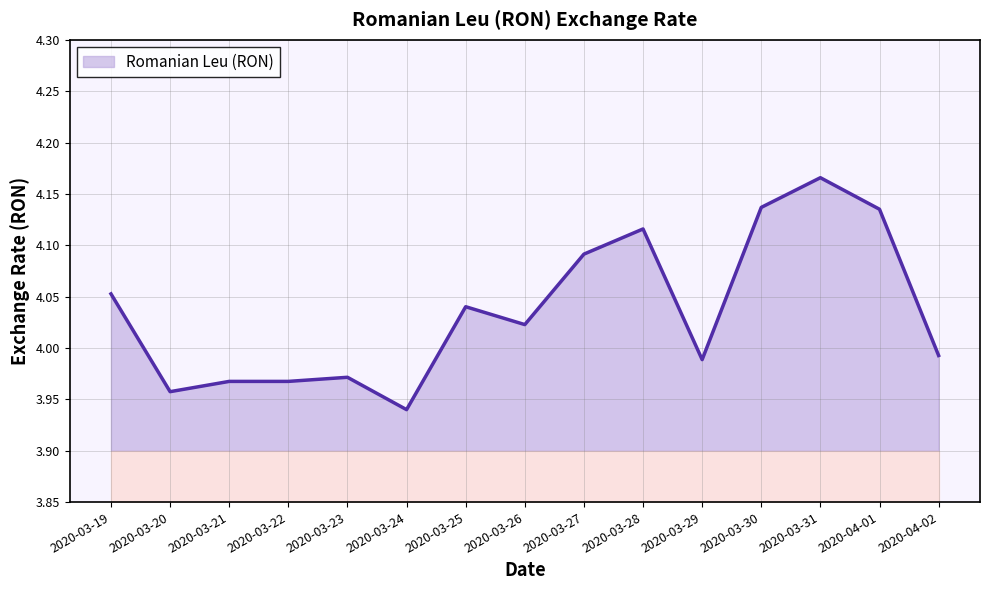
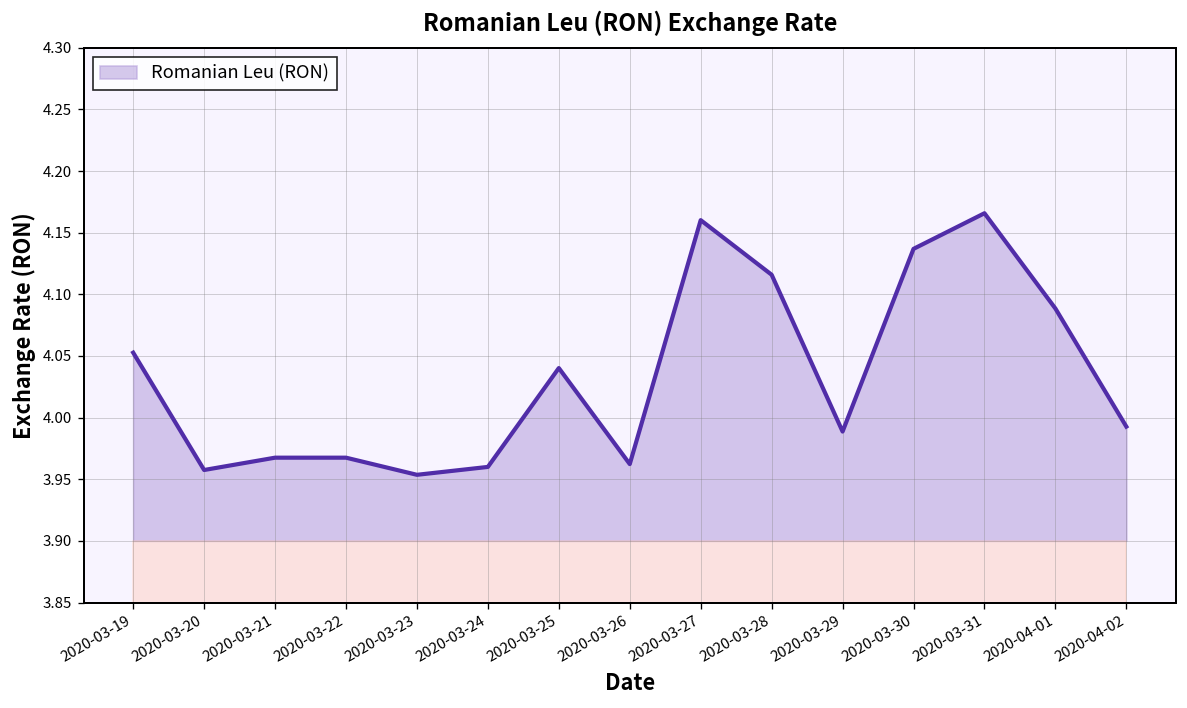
  {
    "Romanian Leu (RON)": {
      "2020-03-19": 4.053,
      "2020-03-20": 3.958,
      "2020-03-21": 3.968,
      "2020-03-22": 3.968,
-     "2020-03-23": 3.972,
-     "2020-03-24": 3.94,
+     "2020-03-23": 3.954,
+     "2020-03-24": 3.96,
      "2020-03-25": 4.040,
-     "2020-03-26": 4.023,
-     "2020-03-27": 4.091,
+     "2020-03-26": 3.962,
+     "2020-03-27": 4.160,
      "2020-03-28": 4.116,
      "2020-03-29": 3.989,
      "2020-03-30": 4.137,
      "2020-03-31": 4.166,
-     "2020-04-01": 4.135,
+     "2020-04-01": 4.089,
      "2020-04-02": 3.993
    }
  }
